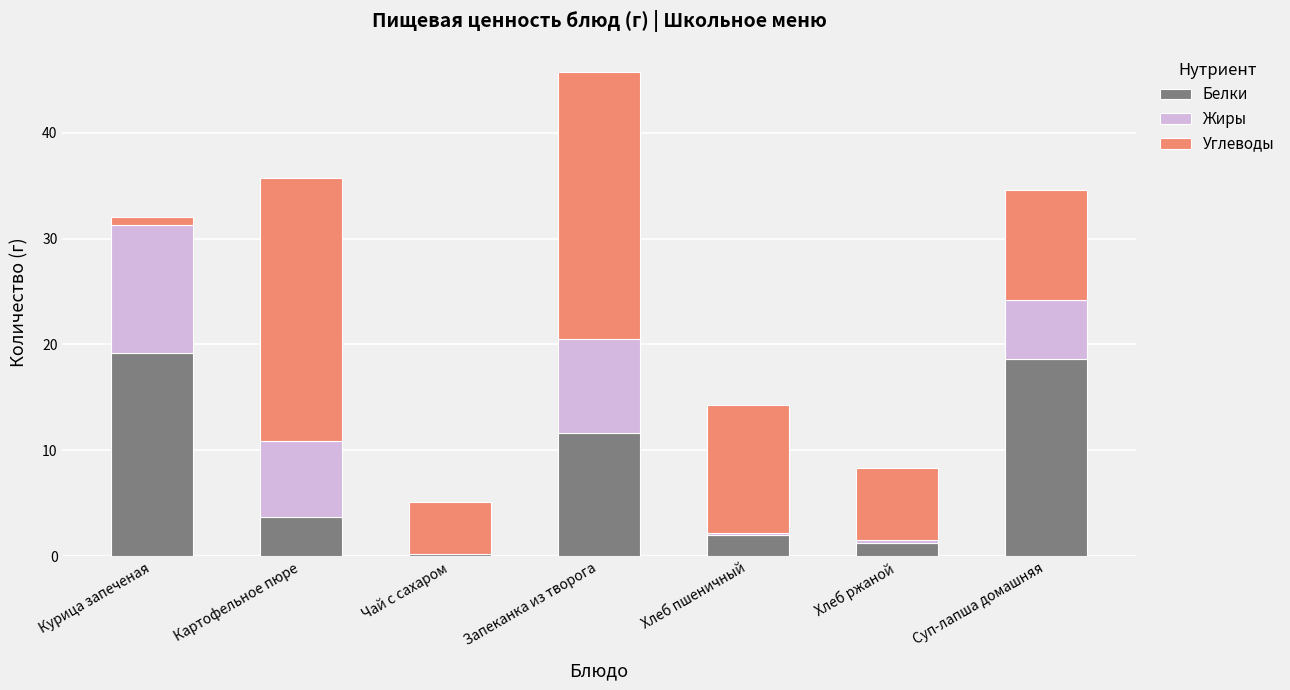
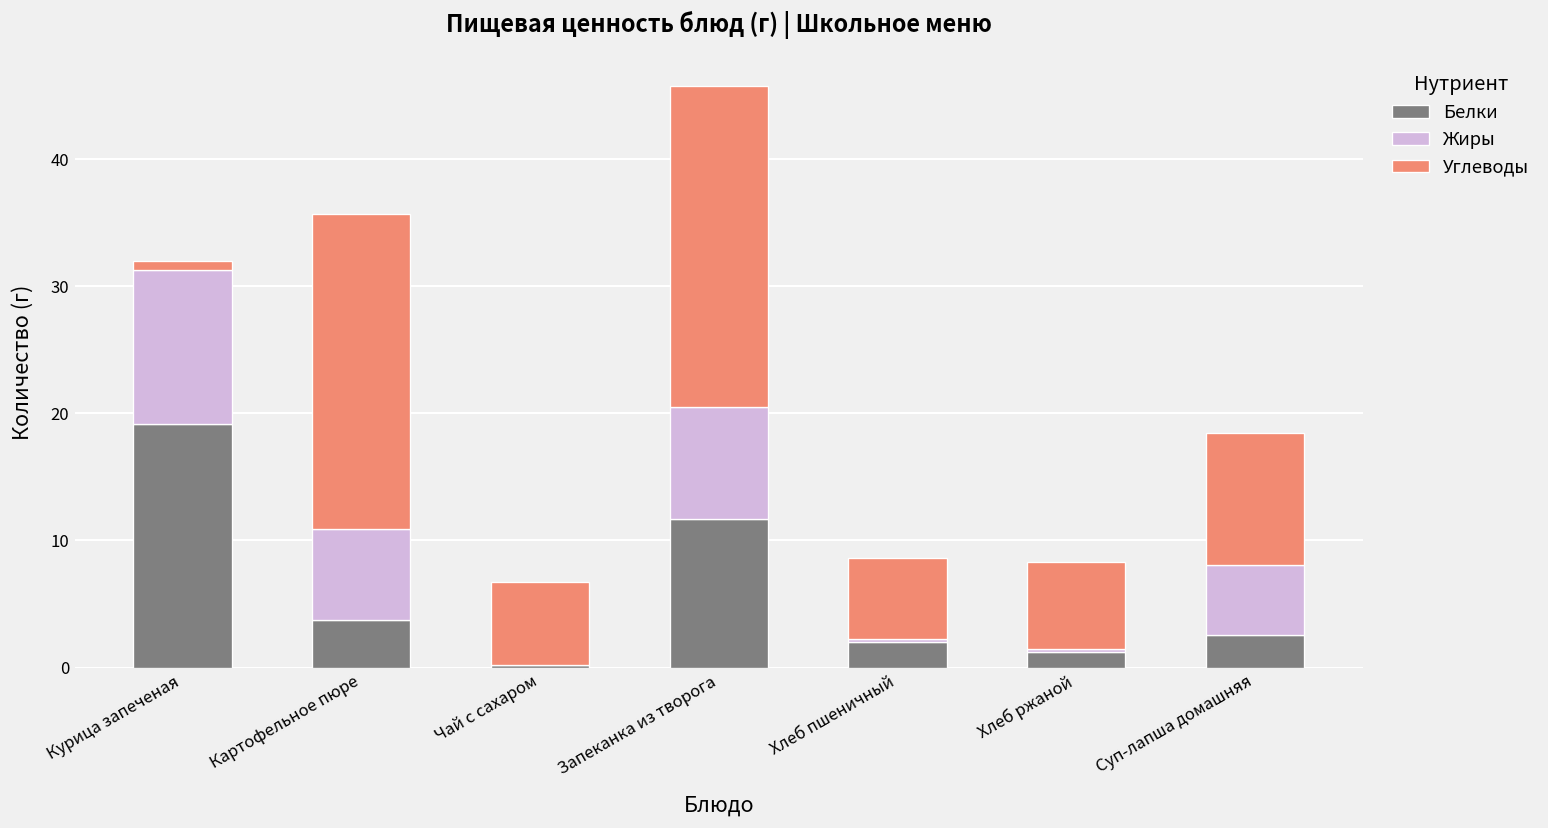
  {
    "Белки": {
      "Курица запеченая": 19.2,
      "Картофельное пюре": 3.7,
      "Запеканка из творога": 11.7,
      "Хлеб пшеничный": 2.0,
      "Хлеб ржаной": 1.3,
-     "Суп-лапша домашняя": 18.6
+     "Суп-лапша домашняя": 2.6
    },
    "Жиры": {
      "Курица запеченая": 12.1,
      "Картофельное пюре": 7.2,
      "Чай с сахаром": 0.0,
      "Запеканка из творога": 8.8,
      "Хлеб пшеничный": 0.3,
      "Хлеб ржаной": 0.3,
      "Суп-лапша домашняя": 5.5
    },
    "Углеводы": {
      "Курица запеченая": 0.7,
      "Картофельное пюре": 24.8,
-     "Чай с сахаром": 4.9,
+     "Чай с сахаром": 6.5,
      "Запеканка из творога": 25.2,
-     "Хлеб пшеничный": 12.1,
+     "Хлеб пшеничный": 6.4,
      "Хлеб ржаной": 6.8,
      "Суп-лапша домашняя": 10.4
    }
  }
